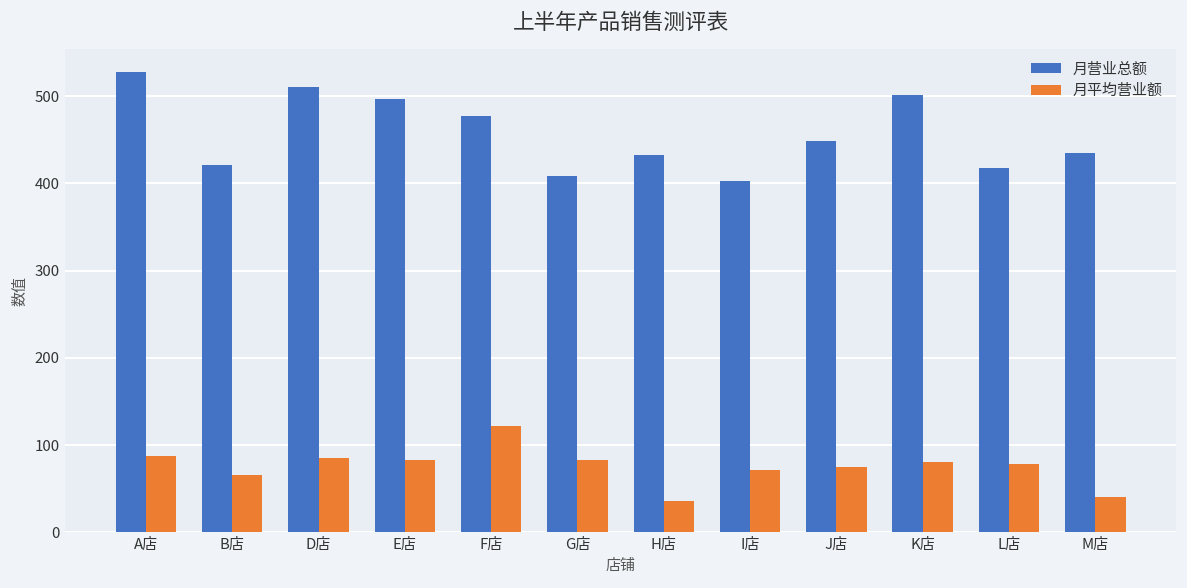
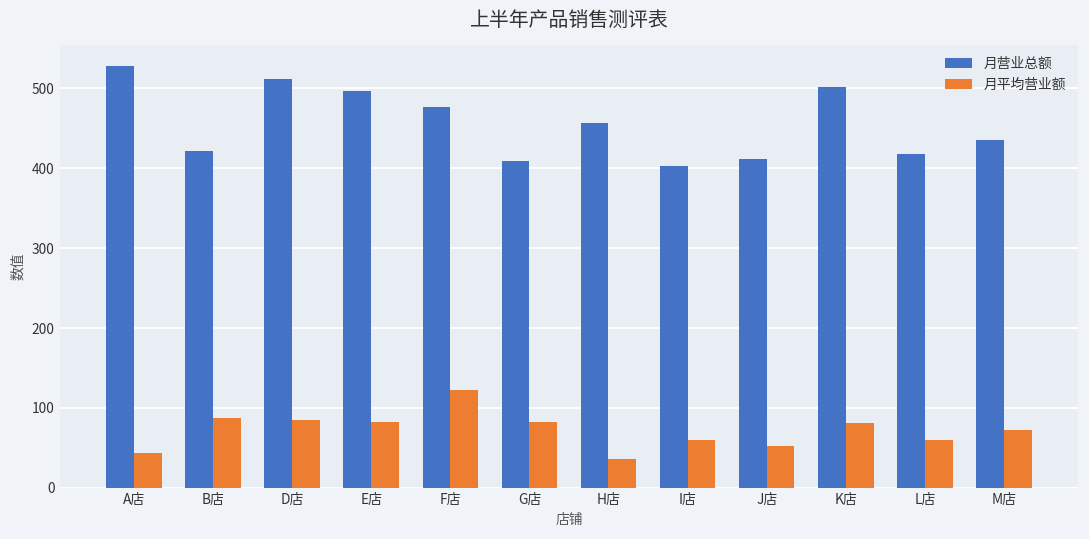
  {
    "月营业总额": {
      "A店": 530,
      "B店": 420,
      "D店": 510,
      "E店": 500,
      "F店": 480,
      "G店": 410,
-     "H店": 430,
+     "H店": 460,
      "I店": 400,
-     "J店": 450,
+     "J店": 410,
      "K店": 500,
      "L店": 420,
      "M店": 440
    },
    "月平均营业额": {
-     "A店": 90,
-     "B店": 70,
+     "A店": 40,
+     "B店": 90,
      "D店": 90,
      "E店": 80,
      "F店": 120,
      "G店": 80,
      "H店": 40,
-     "I店": 70,
-     "J店": 70,
+     "I店": 60,
+     "J店": 50,
      "K店": 80,
-     "L店": 80,
-     "M店": 40
+     "L店": 60,
+     "M店": 70
    }
  }
